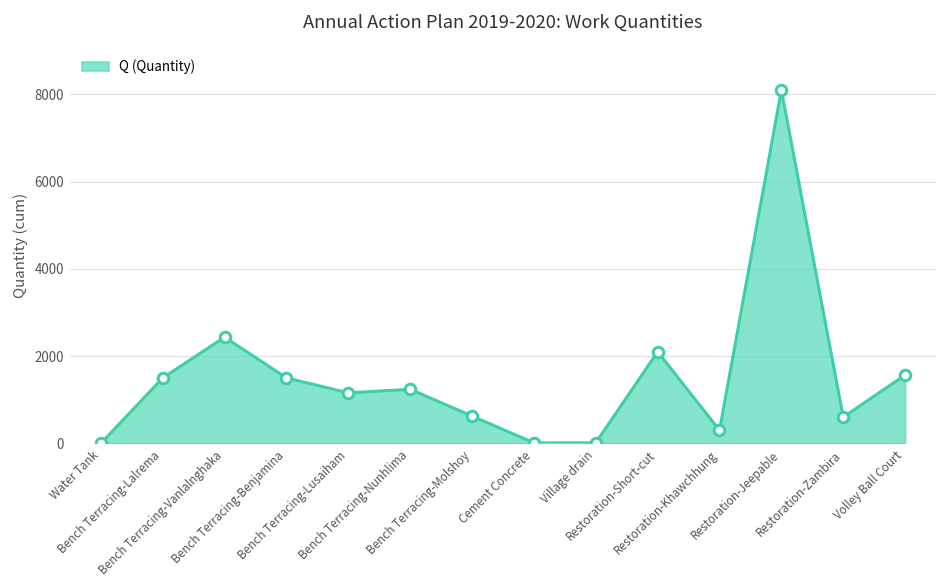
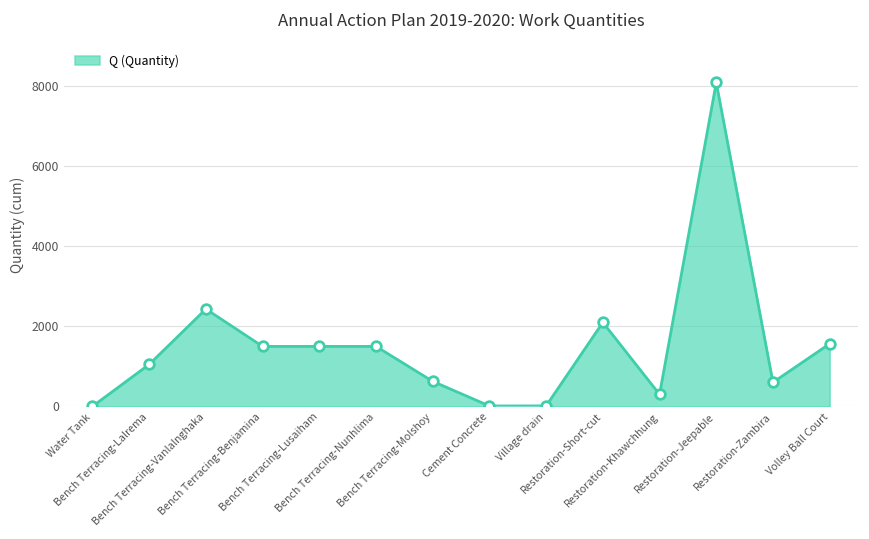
  {
    "Water Tank": 0,
-   "Bench Terracing-Lalrema": 1500,
+   "Bench Terracing-Lalrema": 1100,
    "Bench Terracing-Vanlalnghaka": 2400,
    "Bench Terracing-Benjamina": 1500,
-   "Bench Terracing-Lusaiham": 1200,
-   "Bench Terracing-Nunhlima": 1200,
+   "Bench Terracing-Lusaiham": 1500,
+   "Bench Terracing-Nunhlima": 1500,
    "Bench Terracing-Molshoy": 600,
    "Cement Concrete": 0,
    "Village drain": 0,
    "Restoration-Short-cut": 2100,
    "Restoration-Khawchhung": 300,
    "Restoration-Jeepable": 8100,
    "Restoration-Zambira": 600,
    "Volley Ball Court": 1600
  }
